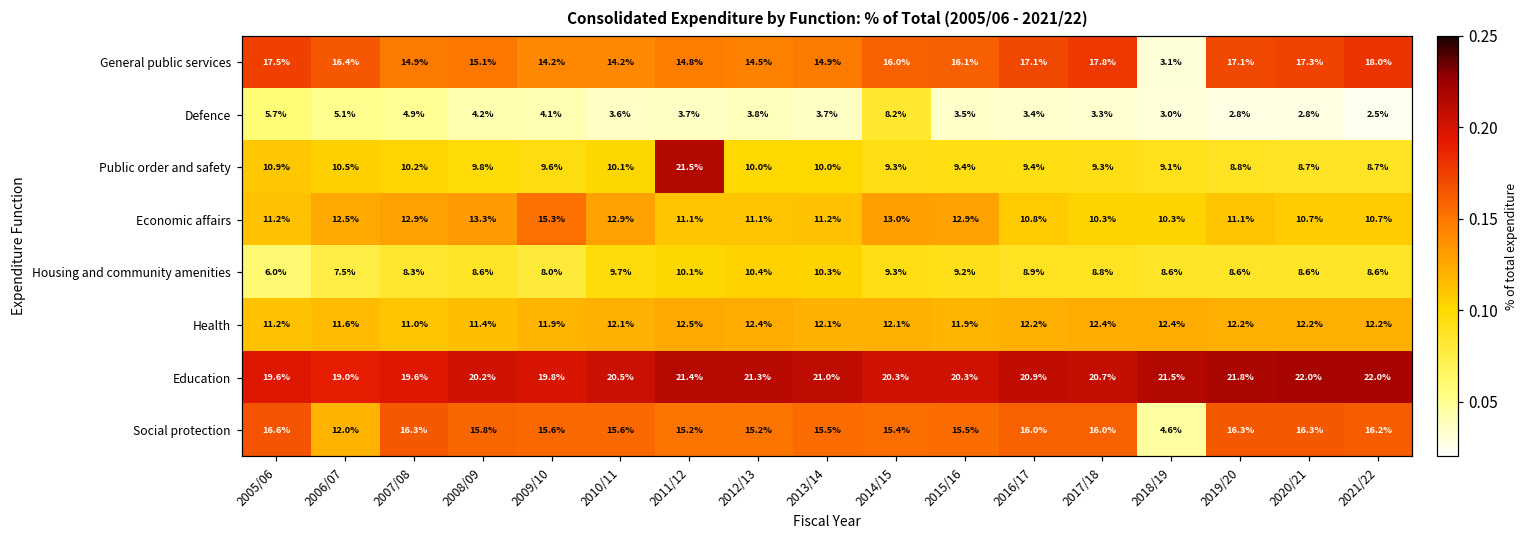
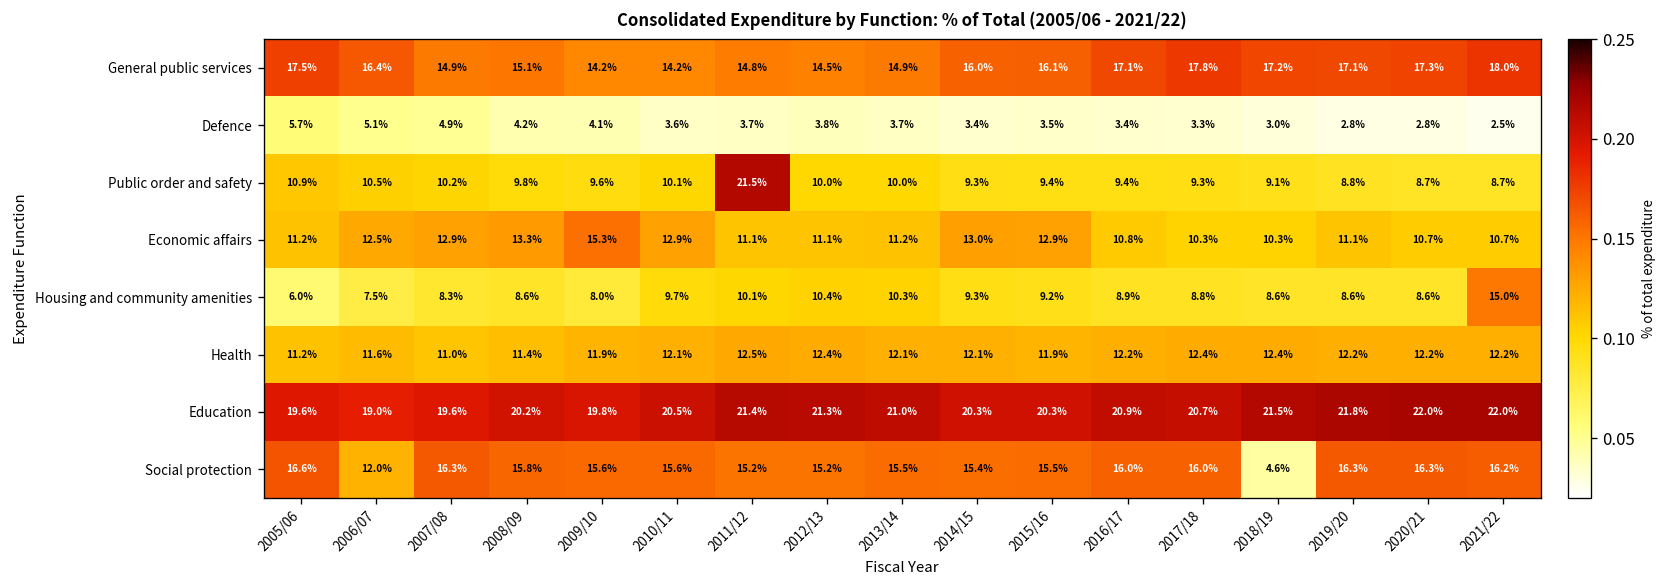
  {
    "General public services": {
      "2005/06": "17.5%",
      "2006/07": "16.4%",
      "2007/08": "14.9%",
      "2008/09": "15.1%",
      "2009/10": "14.2%",
      "2010/11": "14.2%",
      "2011/12": "14.8%",
      "2012/13": "14.5%",
      "2013/14": "14.9%",
      "2014/15": "16.0%",
      "2015/16": "16.1%",
      "2016/17": "17.1%",
      "2017/18": "17.8%",
-     "2018/19": "3.1%",
+     "2018/19": "17.2%",
      "2019/20": "17.1%",
      "2020/21": "17.3%",
      "2021/22": "18.0%"
    },
    "Defence": {
      "2005/06": "5.7%",
      "2006/07": "5.1%",
      "2007/08": "4.9%",
      "2008/09": "4.2%",
      "2009/10": "4.1%",
      "2010/11": "3.6%",
      "2011/12": "3.7%",
      "2012/13": "3.8%",
      "2013/14": "3.7%",
-     "2014/15": "8.2%",
+     "2014/15": "3.4%",
      "2015/16": "3.5%",
      "2016/17": "3.4%",
      "2017/18": "3.3%",
      "2018/19": "3.0%",
      "2019/20": "2.8%",
      "2020/21": "2.8%",
      "2021/22": "2.5%"
    },
    "Public order and safety": {
      "2005/06": "10.9%",
      "2006/07": "10.5%",
      "2007/08": "10.2%",
      "2008/09": "9.8%",
      "2009/10": "9.6%",
      "2010/11": "10.1%",
      "2011/12": "21.5%",
      "2012/13": "10.0%",
      "2013/14": "10.0%",
      "2014/15": "9.3%",
      "2015/16": "9.4%",
      "2016/17": "9.4%",
      "2017/18": "9.3%",
      "2018/19": "9.1%",
      "2019/20": "8.8%",
      "2020/21": "8.7%",
      "2021/22": "8.7%"
    },
    "Economic affairs": {
      "2005/06": "11.2%",
      "2006/07": "12.5%",
      "2007/08": "12.9%",
      "2008/09": "13.3%",
      "2009/10": "15.3%",
      "2010/11": "12.9%",
      "2011/12": "11.1%",
      "2012/13": "11.1%",
      "2013/14": "11.2%",
      "2014/15": "13.0%",
      "2015/16": "12.9%",
      "2016/17": "10.8%",
      "2017/18": "10.3%",
      "2018/19": "10.3%",
      "2019/20": "11.1%",
      "2020/21": "10.7%",
      "2021/22": "10.7%"
    },
    "Housing and community amenities": {
      "2005/06": "6.0%",
      "2006/07": "7.5%",
      "2007/08": "8.3%",
      "2008/09": "8.6%",
      "2009/10": "8.0%",
      "2010/11": "9.7%",
      "2011/12": "10.1%",
      "2012/13": "10.4%",
      "2013/14": "10.3%",
      "2014/15": "9.3%",
      "2015/16": "9.2%",
      "2016/17": "8.9%",
      "2017/18": "8.8%",
      "2018/19": "8.6%",
      "2019/20": "8.6%",
      "2020/21": "8.6%",
-     "2021/22": "8.6%"
+     "2021/22": "15.0%"
    },
    "Health": {
      "2005/06": "11.2%",
      "2006/07": "11.6%",
      "2007/08": "11.0%",
      "2008/09": "11.4%",
      "2009/10": "11.9%",
      "2010/11": "12.1%",
      "2011/12": "12.5%",
      "2012/13": "12.4%",
      "2013/14": "12.1%",
      "2014/15": "12.1%",
      "2015/16": "11.9%",
      "2016/17": "12.2%",
      "2017/18": "12.4%",
      "2018/19": "12.4%",
      "2019/20": "12.2%",
      "2020/21": "12.2%",
      "2021/22": "12.2%"
    },
    "Education": {
      "2005/06": "19.6%",
      "2006/07": "19.0%",
      "2007/08": "19.6%",
      "2008/09": "20.2%",
      "2009/10": "19.8%",
      "2010/11": "20.5%",
      "2011/12": "21.4%",
      "2012/13": "21.3%",
      "2013/14": "21.0%",
      "2014/15": "20.3%",
      "2015/16": "20.3%",
      "2016/17": "20.9%",
      "2017/18": "20.7%",
      "2018/19": "21.5%",
      "2019/20": "21.8%",
      "2020/21": "22.0%",
      "2021/22": "22.0%"
    },
    "Social protection": {
      "2005/06": "16.6%",
      "2006/07": "12.0%",
      "2007/08": "16.3%",
      "2008/09": "15.8%",
      "2009/10": "15.6%",
      "2010/11": "15.6%",
      "2011/12": "15.2%",
      "2012/13": "15.2%",
      "2013/14": "15.5%",
      "2014/15": "15.4%",
      "2015/16": "15.5%",
      "2016/17": "16.0%",
      "2017/18": "16.0%",
      "2018/19": "4.6%",
      "2019/20": "16.3%",
      "2020/21": "16.3%",
      "2021/22": "16.2%"
    }
  }
